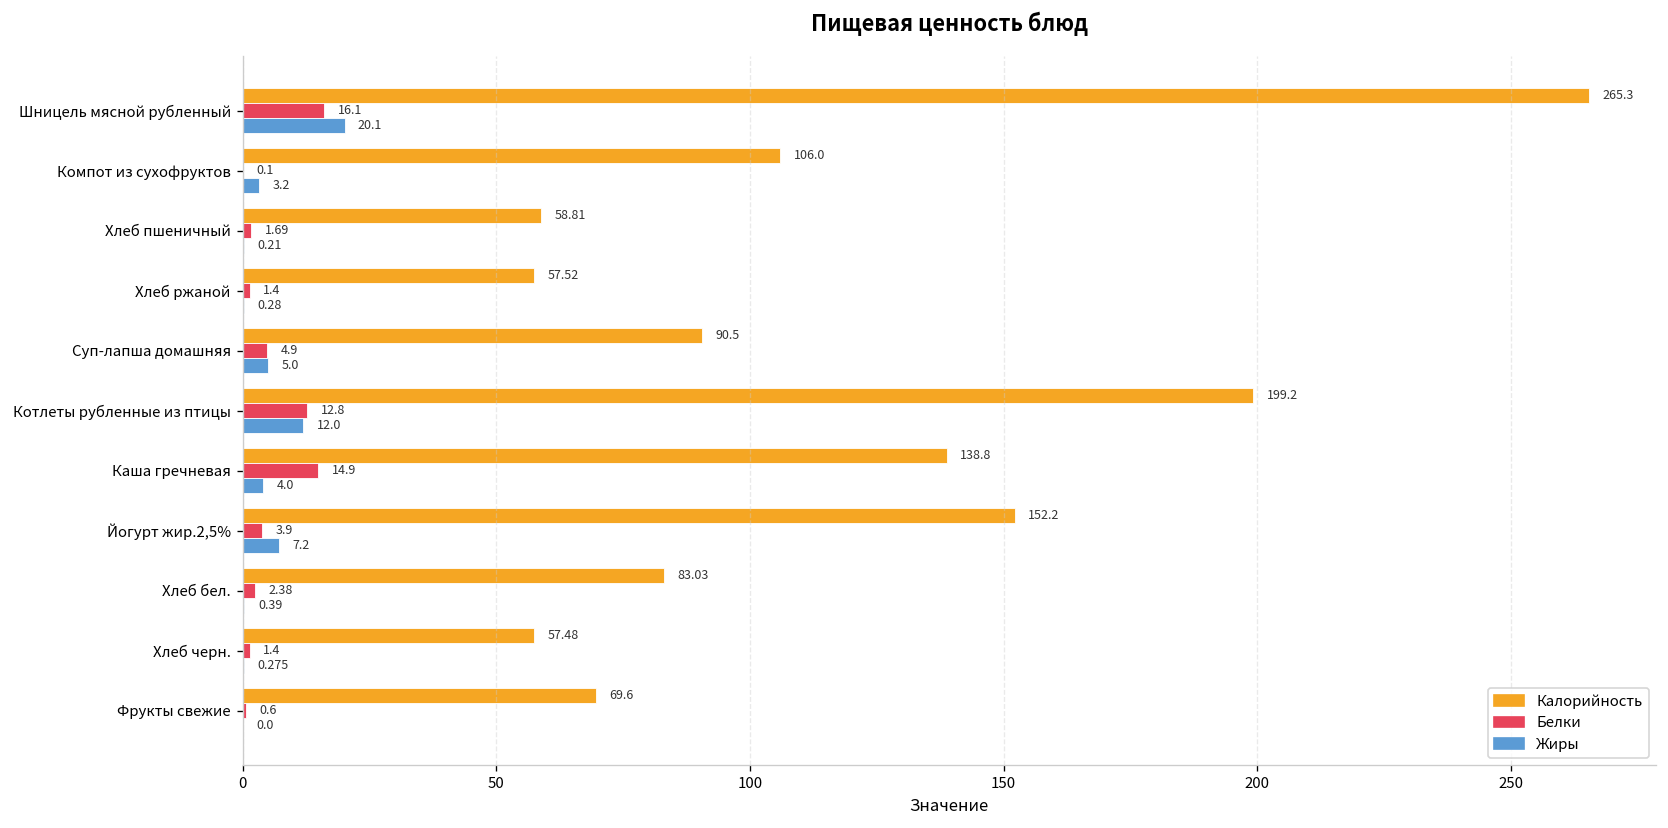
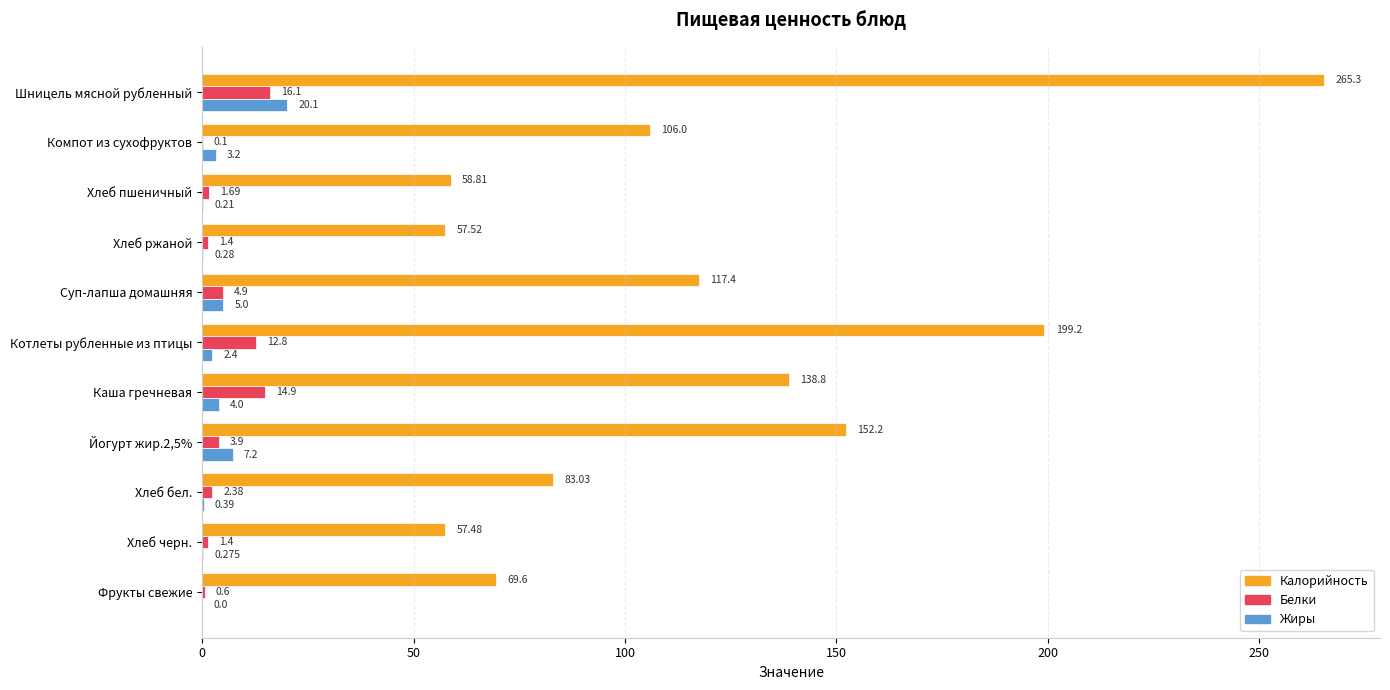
  {
    "Калорийность": {
      "Шницель мясной рубленный": 265.3,
      "Компот из сухофруктов": 106.0,
      "Хлеб пшеничный": 58.81,
      "Хлеб ржаной": 57.52,
-     "Суп-лапша домашняя": 90.5,
+     "Суп-лапша домашняя": 117.4,
      "Котлеты рубленные из птицы": 199.2,
      "Каша гречневая": 138.8,
      "Йогурт жир.2,5%": 152.2,
      "Хлеб бел.": 83.03,
      "Хлеб черн.": 57.48,
      "Фрукты свежие": 69.6
    },
    "Белки": {
      "Шницель мясной рубленный": 16.1,
      "Компот из сухофруктов": 0.1,
      "Хлеб пшеничный": 1.69,
      "Хлеб ржаной": 1.4,
      "Суп-лапша домашняя": 4.9,
      "Котлеты рубленные из птицы": 12.8,
      "Каша гречневая": 14.9,
      "Йогурт жир.2,5%": 3.9,
      "Хлеб бел.": 2.38,
      "Хлеб черн.": 1.4,
      "Фрукты свежие": 0.6
    },
    "Жиры": {
      "Шницель мясной рубленный": 20.1,
      "Компот из сухофруктов": 3.2,
      "Хлеб пшеничный": 0.21,
      "Хлеб ржаной": 0.28,
      "Суп-лапша домашняя": 5.0,
-     "Котлеты рубленные из птицы": 12.0,
+     "Котлеты рубленные из птицы": 2.4,
      "Каша гречневая": 4.0,
      "Йогурт жир.2,5%": 7.2,
      "Хлеб бел.": 0.39,
      "Хлеб черн.": 0.275,
      "Фрукты свежие": 0.0
    }
  }
